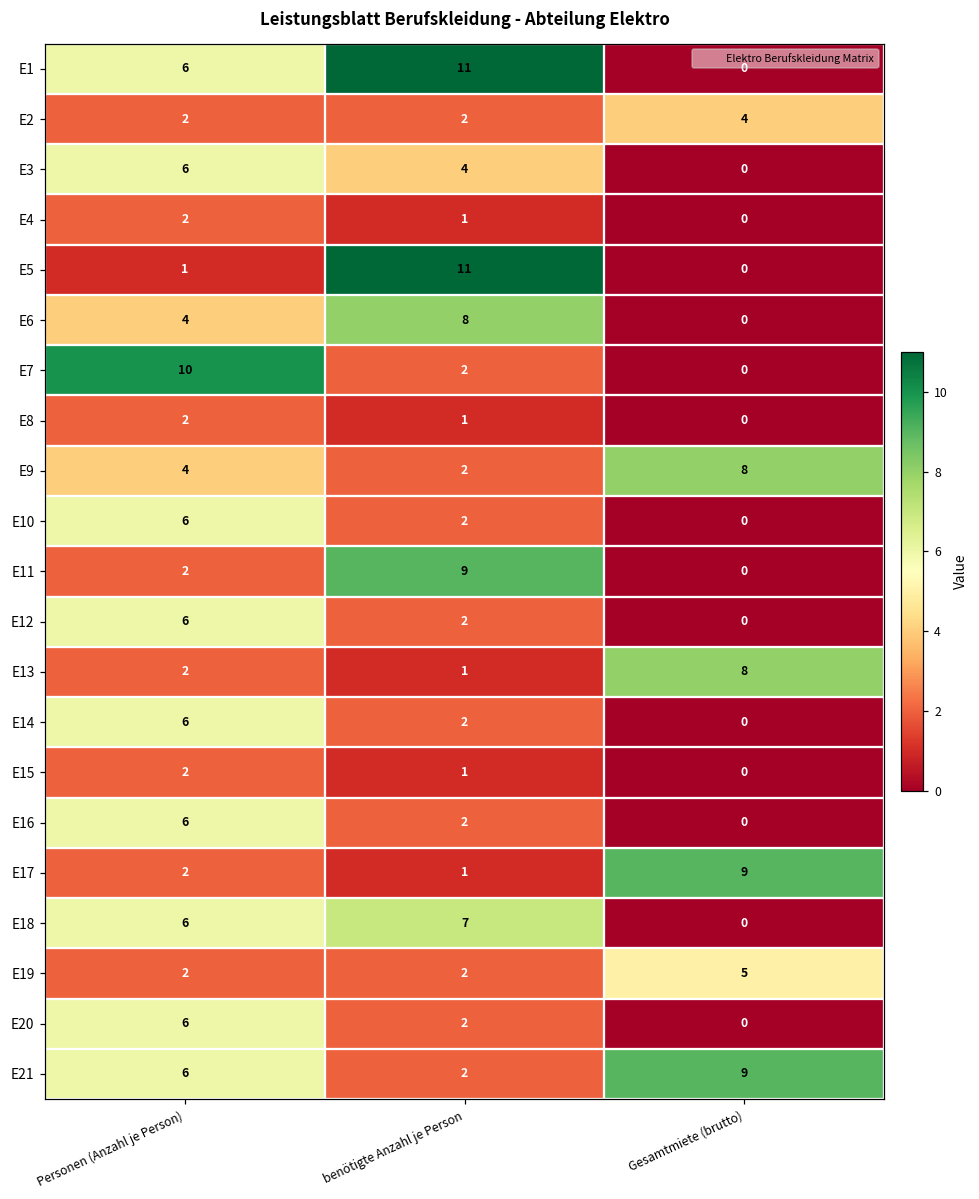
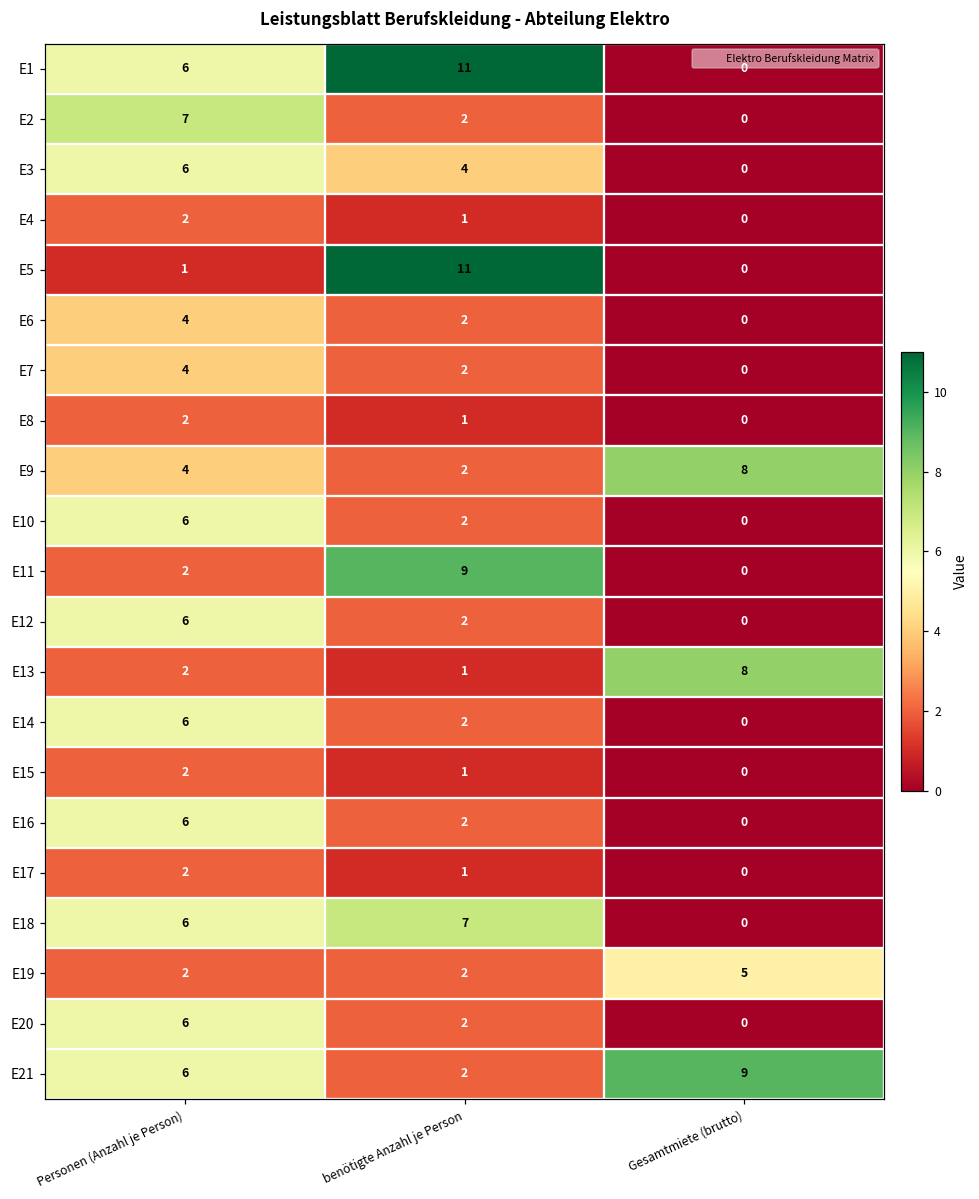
  {
    "E1": {
      "Personen (Anzahl je Person)": 6,
      "benötigte Anzahl je Person": 11
    },
    "E2": {
-     "Personen (Anzahl je Person)": 2,
+     "Personen (Anzahl je Person)": 7,
      "benötigte Anzahl je Person": 2,
-     "Gesamtmiete (brutto)": 4
+     "Gesamtmiete (brutto)": 0
    },
    "E3": {
      "Personen (Anzahl je Person)": 6,
      "benötigte Anzahl je Person": 4,
      "Gesamtmiete (brutto)": 0
    },
    "E4": {
      "Personen (Anzahl je Person)": 2,
      "benötigte Anzahl je Person": 1,
      "Gesamtmiete (brutto)": 0
    },
    "E5": {
      "Personen (Anzahl je Person)": 1,
      "benötigte Anzahl je Person": 11,
      "Gesamtmiete (brutto)": 0
    },
    "E6": {
      "Personen (Anzahl je Person)": 4,
-     "benötigte Anzahl je Person": 8,
+     "benötigte Anzahl je Person": 2,
      "Gesamtmiete (brutto)": 0
    },
    "E7": {
-     "Personen (Anzahl je Person)": 10,
+     "Personen (Anzahl je Person)": 4,
      "benötigte Anzahl je Person": 2,
      "Gesamtmiete (brutto)": 0
    },
    "E8": {
      "Personen (Anzahl je Person)": 2,
      "benötigte Anzahl je Person": 1,
      "Gesamtmiete (brutto)": 0
    },
    "E9": {
      "Personen (Anzahl je Person)": 4,
      "benötigte Anzahl je Person": 2,
      "Gesamtmiete (brutto)": 8
    },
    "E10": {
      "Personen (Anzahl je Person)": 6,
      "benötigte Anzahl je Person": 2,
      "Gesamtmiete (brutto)": 0
    },
    "E11": {
      "Personen (Anzahl je Person)": 2,
      "benötigte Anzahl je Person": 9,
      "Gesamtmiete (brutto)": 0
    },
    "E12": {
      "Personen (Anzahl je Person)": 6,
      "benötigte Anzahl je Person": 2,
      "Gesamtmiete (brutto)": 0
    },
    "E13": {
      "Personen (Anzahl je Person)": 2,
      "benötigte Anzahl je Person": 1,
      "Gesamtmiete (brutto)": 8
    },
    "E14": {
      "Personen (Anzahl je Person)": 6,
      "benötigte Anzahl je Person": 2,
      "Gesamtmiete (brutto)": 0
    },
    "E15": {
      "Personen (Anzahl je Person)": 2,
      "benötigte Anzahl je Person": 1,
      "Gesamtmiete (brutto)": 0
    },
    "E16": {
      "Personen (Anzahl je Person)": 6,
      "benötigte Anzahl je Person": 2,
      "Gesamtmiete (brutto)": 0
    },
    "E17": {
      "Personen (Anzahl je Person)": 2,
      "benötigte Anzahl je Person": 1,
-     "Gesamtmiete (brutto)": 9
+     "Gesamtmiete (brutto)": 0
    },
    "E18": {
      "Personen (Anzahl je Person)": 6,
      "benötigte Anzahl je Person": 7,
      "Gesamtmiete (brutto)": 0
    },
    "E19": {
      "Personen (Anzahl je Person)": 2,
      "benötigte Anzahl je Person": 2,
      "Gesamtmiete (brutto)": 5
    },
    "E20": {
      "Personen (Anzahl je Person)": 6,
      "benötigte Anzahl je Person": 2,
      "Gesamtmiete (brutto)": 0
    },
    "E21": {
      "Personen (Anzahl je Person)": 6,
      "benötigte Anzahl je Person": 2,
      "Gesamtmiete (brutto)": 9
    }
  }
